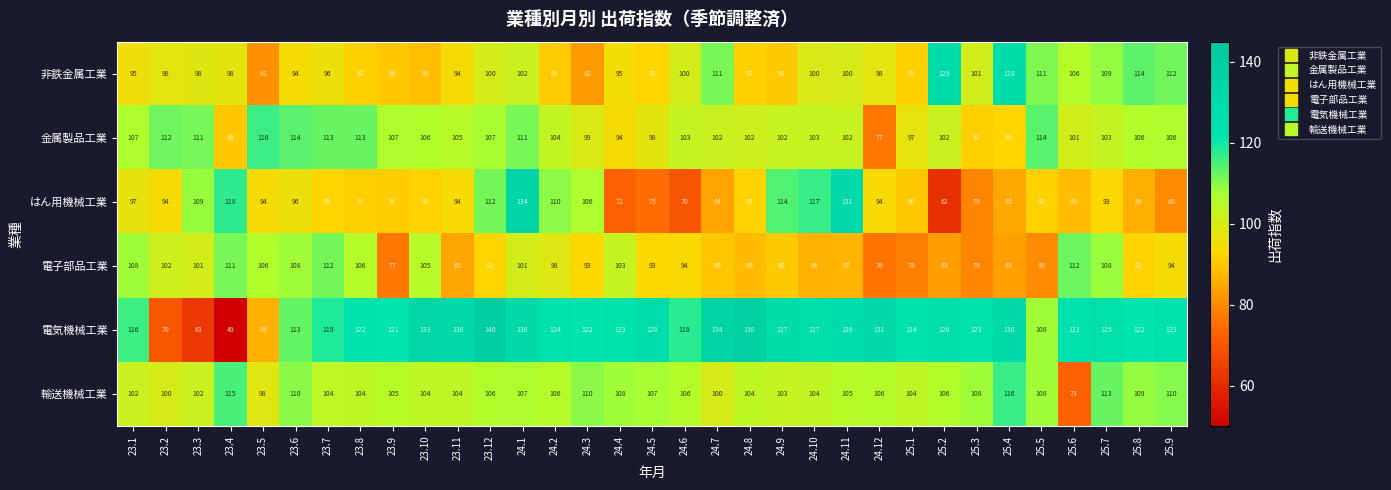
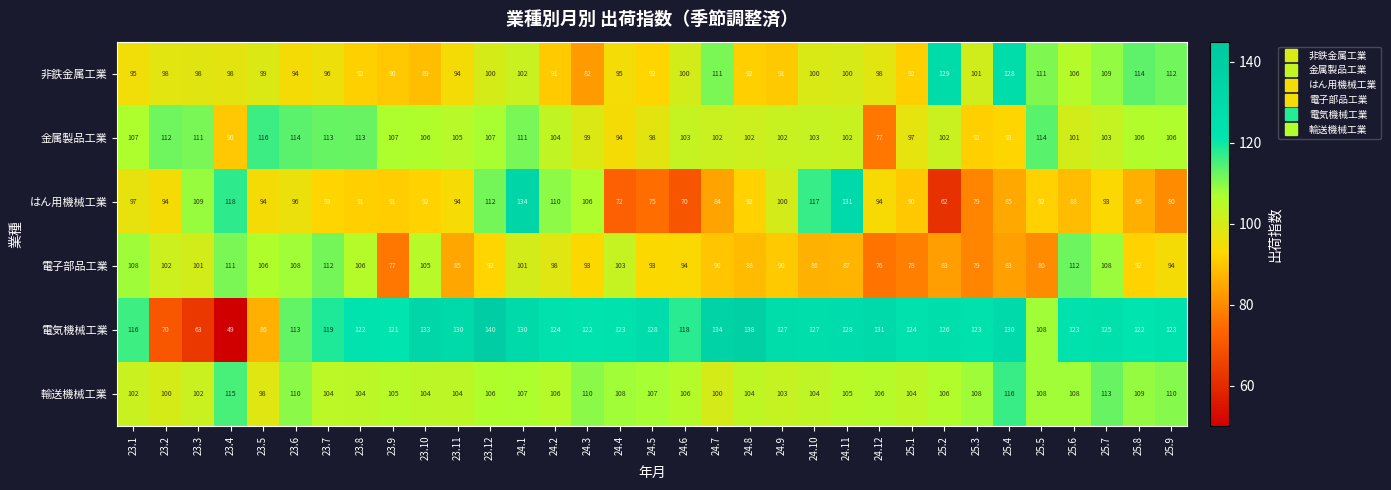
  {
    "非鉄金属工業": {
      "23.1": 95,
      "23.2": 98,
      "23.3": 98,
      "23.4": 98,
-     "23.5": 81,
+     "23.5": 99,
      "23.6": 94,
      "23.7": 96,
      "23.8": 92,
      "23.9": 90,
      "23.10": 89,
      "23.11": 94,
      "23.12": 100,
      "24.1": 102,
      "24.2": 91,
      "24.3": 82,
      "24.4": 95,
      "24.5": 92,
      "24.6": 100,
      "24.7": 111,
      "24.8": 92,
      "24.9": 91,
      "24.10": 100,
      "24.11": 100,
      "24.12": 98,
      "25.1": 92,
      "25.2": 129,
      "25.3": 101,
      "25.4": 128,
      "25.5": 111,
      "25.6": 106,
      "25.7": 109,
      "25.8": 114,
      "25.9": 112
    },
    "金属製品工業": {
      "23.1": 107,
      "23.2": 112,
      "23.3": 111,
      "23.4": 90,
      "23.5": 116,
      "23.6": 114,
      "23.7": 113,
      "23.8": 113,
      "23.9": 107,
      "23.10": 106,
      "23.11": 105,
      "23.12": 107,
      "24.1": 111,
      "24.2": 104,
      "24.3": 99,
      "24.4": 94,
      "24.5": 98,
      "24.6": 103,
      "24.7": 102,
      "24.8": 102,
      "24.9": 102,
      "24.10": 103,
      "24.11": 102,
      "24.12": 77,
      "25.1": 97,
      "25.2": 102,
      "25.3": 92,
      "25.4": 93,
      "25.5": 114,
      "25.6": 101,
      "25.7": 103,
      "25.8": 106,
      "25.9": 106
    },
    "はん用機械工業": {
      "23.1": 97,
      "23.2": 94,
      "23.3": 109,
      "23.4": 118,
      "23.5": 94,
      "23.6": 96,
      "23.7": 93,
      "23.8": 91,
      "23.9": 91,
      "23.10": 92,
      "23.11": 94,
      "23.12": 112,
      "24.1": 134,
      "24.2": 110,
      "24.3": 106,
      "24.4": 72,
      "24.5": 75,
      "24.6": 70,
      "24.7": 84,
      "24.8": 92,
-     "24.9": 114,
+     "24.9": 100,
      "24.10": 117,
      "24.11": 131,
      "24.12": 94,
      "25.1": 90,
      "25.2": 62,
      "25.3": 79,
      "25.4": 85,
      "25.5": 92,
      "25.6": 88,
      "25.7": 93,
      "25.8": 86,
      "25.9": 80
    },
    "電子部品工業": {
      "23.1": 108,
      "23.2": 102,
      "23.3": 101,
      "23.4": 111,
      "23.5": 106,
      "23.6": 108,
      "23.7": 112,
      "23.8": 106,
      "23.9": 77,
      "23.10": 105,
      "23.11": 85,
      "23.12": 92,
      "24.1": 101,
      "24.2": 98,
      "24.3": 93,
      "24.4": 103,
      "24.5": 93,
      "24.6": 94,
      "24.7": 90,
      "24.8": 88,
      "24.9": 90,
      "24.10": 86,
      "24.11": 87,
      "24.12": 76,
      "25.1": 78,
      "25.2": 83,
      "25.3": 79,
      "25.4": 83,
      "25.5": 80,
      "25.6": 112,
      "25.7": 108,
      "25.8": 92,
      "25.9": 94
    },
    "電気機械工業": {
      "23.1": 116,
      "23.2": 70,
      "23.3": 63,
      "23.4": 49,
      "23.5": 86,
      "23.6": 113,
      "23.7": 119,
      "23.8": 122,
      "23.9": 121,
      "23.10": 133,
      "23.11": 130,
      "23.12": 140,
      "24.1": 130,
      "24.2": 124,
      "24.3": 122,
      "24.4": 123,
      "24.5": 128,
      "24.6": 118,
      "24.7": 134,
      "24.8": 138,
      "24.9": 127,
      "24.10": 127,
      "24.11": 128,
      "24.12": 131,
      "25.1": 124,
      "25.2": 126,
      "25.3": 123,
      "25.4": 130,
      "25.5": 108,
      "25.6": 123,
      "25.7": 125,
      "25.8": 122,
      "25.9": 123
    },
    "輸送機械工業": {
      "23.1": 102,
      "23.2": 100,
      "23.3": 102,
      "23.4": 115,
      "23.5": 98,
      "23.6": 110,
      "23.7": 104,
      "23.8": 104,
      "23.9": 105,
      "23.10": 104,
      "23.11": 104,
      "23.12": 106,
      "24.1": 107,
      "24.2": 106,
      "24.3": 110,
      "24.4": 108,
      "24.5": 107,
      "24.6": 106,
      "24.7": 100,
      "24.8": 104,
      "24.9": 103,
      "24.10": 104,
      "24.11": 105,
      "24.12": 106,
      "25.1": 104,
      "25.2": 106,
      "25.3": 108,
      "25.4": 116,
      "25.5": 108,
-     "25.6": 73,
+     "25.6": 108,
      "25.7": 113,
      "25.8": 109,
      "25.9": 110
    }
  }
